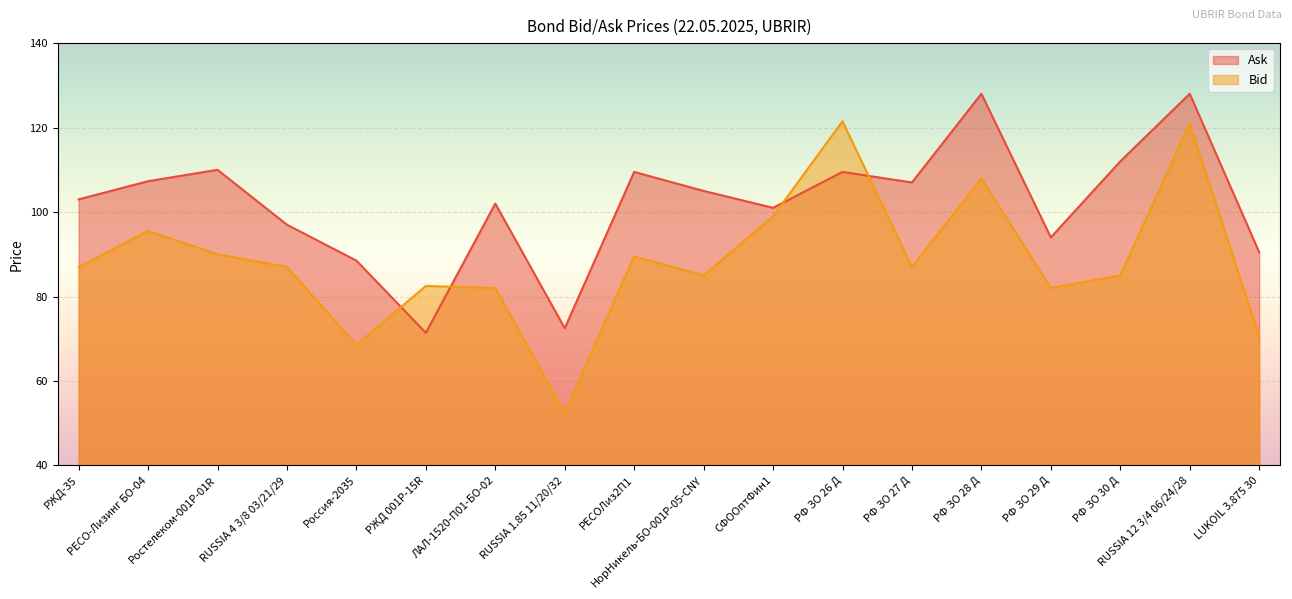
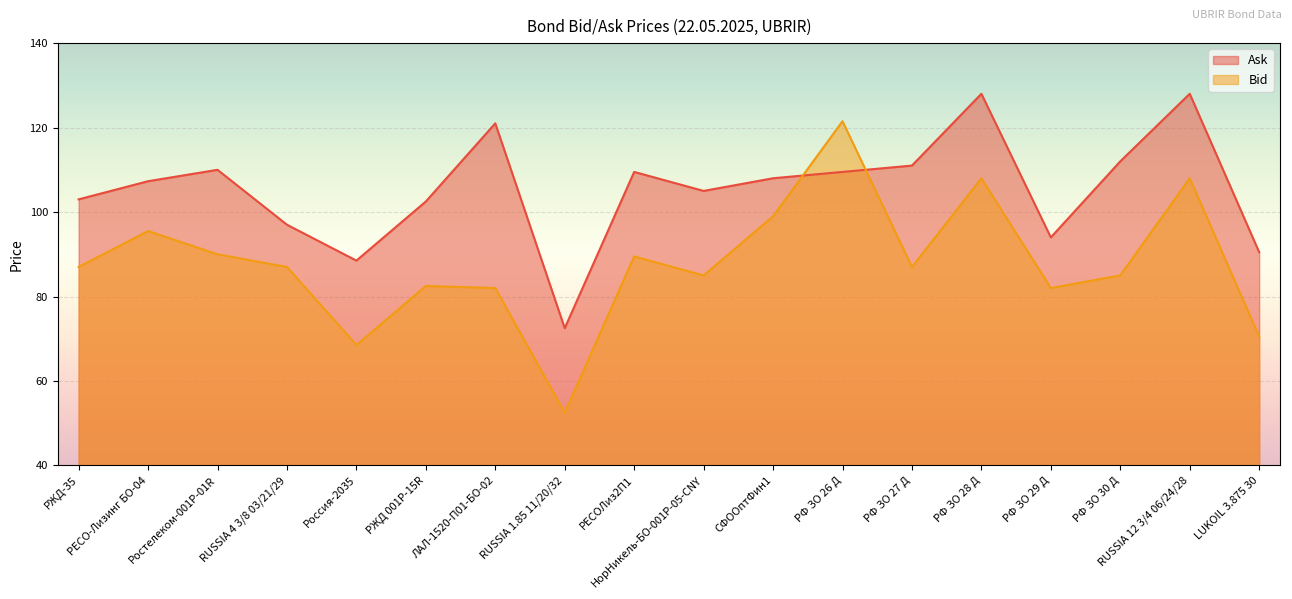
  {
    "Ask": {
      "РЖД-35": 103,
      "РЕСО-Лизинг БО-04": 107,
      "Ростелеком-001P-01R": 110,
      "RUSSIA 4 3/8 03/21/29": 97,
      "Россия-2035": 89,
-     "РЖД 001P-15R": 71,
-     "ЛАЛ-1520-П01-БО-02": 102,
+     "РЖД 001P-15R": 103,
+     "ЛАЛ-1520-П01-БО-02": 121,
      "RUSSIA 1.85 11/20/32": 73,
      "РЕСОЛиз2П1": 110,
      "НорНикель-БО-001Р-05-CNY": 105,
-     "СФООптФин1": 101,
+     "СФООптФин1": 108,
      "РФ ЗО 26 Д": 110,
-     "РФ ЗО 27 Д": 107,
+     "РФ ЗО 27 Д": 111,
      "РФ ЗО 28 Д": 128,
      "РФ ЗО 29 Д": 94,
      "РФ ЗО 30 Д": 112,
      "RUSSIA 12 3/4 06/24/28": 128,
      "LUKOIL 3.875 30": 91
    },
    "Bid": {
      "РЖД-35": 87,
      "РЕСО-Лизинг БО-04": 96,
      "Ростелеком-001P-01R": 90,
      "RUSSIA 4 3/8 03/21/29": 87,
      "Россия-2035": 69,
      "РЖД 001P-15R": 83,
      "ЛАЛ-1520-П01-БО-02": 82,
      "RUSSIA 1.85 11/20/32": 53,
      "РЕСОЛиз2П1": 90,
      "НорНикель-БО-001Р-05-CNY": 85,
      "СФООптФин1": 99,
      "РФ ЗО 26 Д": 122,
      "РФ ЗО 27 Д": 87,
      "РФ ЗО 28 Д": 108,
      "РФ ЗО 29 Д": 82,
      "РФ ЗО 30 Д": 85,
-     "RUSSIA 12 3/4 06/24/28": 121,
+     "RUSSIA 12 3/4 06/24/28": 108,
      "LUKOIL 3.875 30": 71
    }
  }
